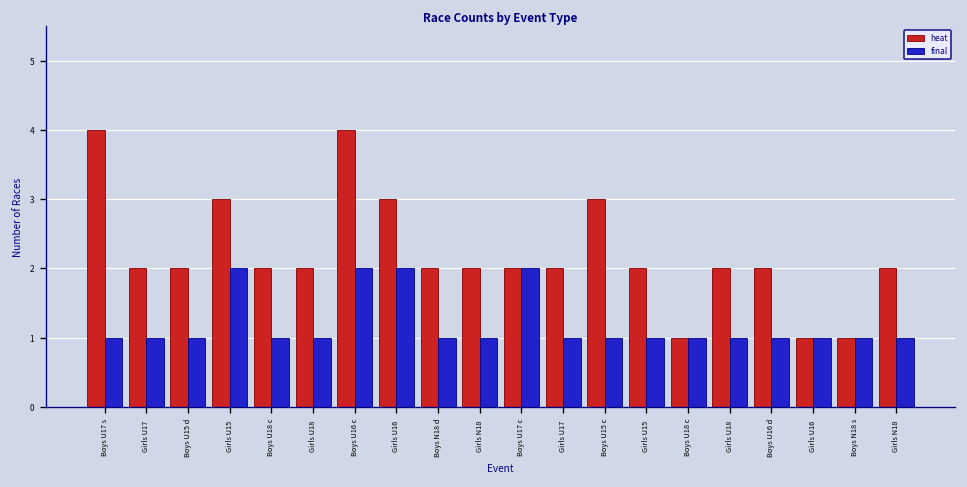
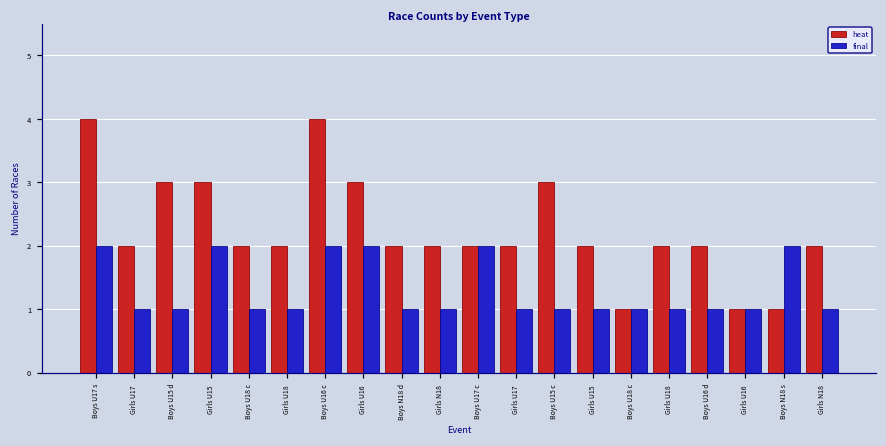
  {
    "heat": {
      "Boys U17 s": 4,
-     "Boys U15 d": 2,
+     "Boys U15 d": 3,
      "Boys U16 c": 4,
      "Boys N18 d": 2,
      "Boys U17 c": 2,
      "Boys U15 c": 3,
      "Boys U16 d": 2,
      "Boys N18 s": 1
    },
    "final": {
-     "Boys U17 s": 1,
+     "Boys U17 s": 2,
      "Boys U15 d": 1,
      "Boys U16 c": 2,
      "Boys N18 d": 1,
      "Boys U17 c": 2,
      "Boys U15 c": 1,
      "Boys U16 d": 1,
-     "Boys N18 s": 1
+     "Boys N18 s": 2
    }
  }
